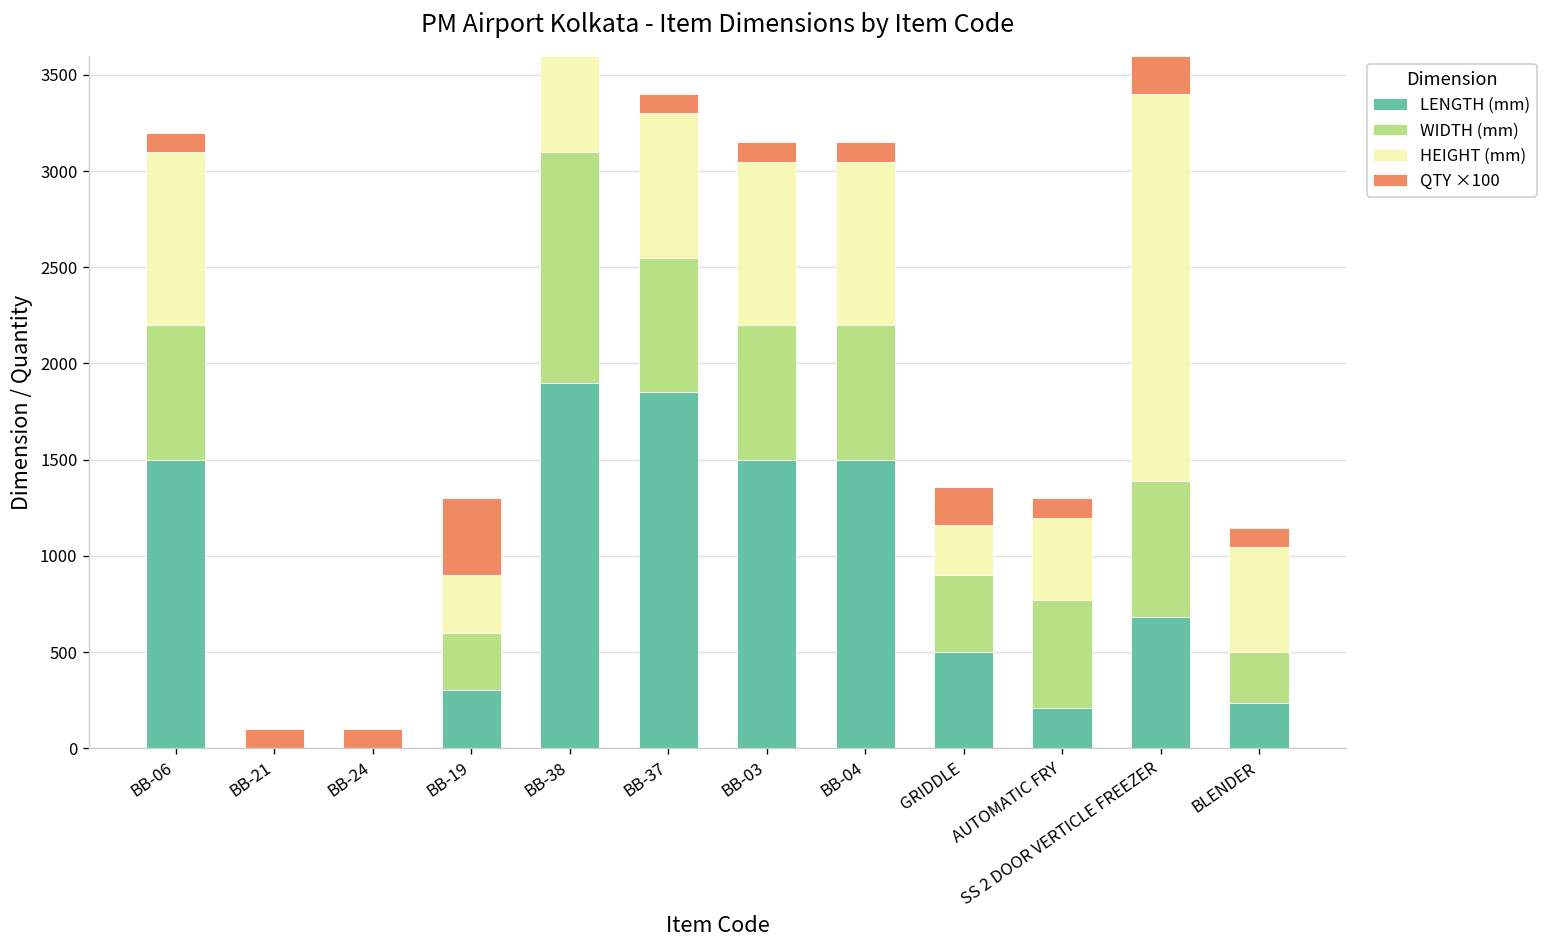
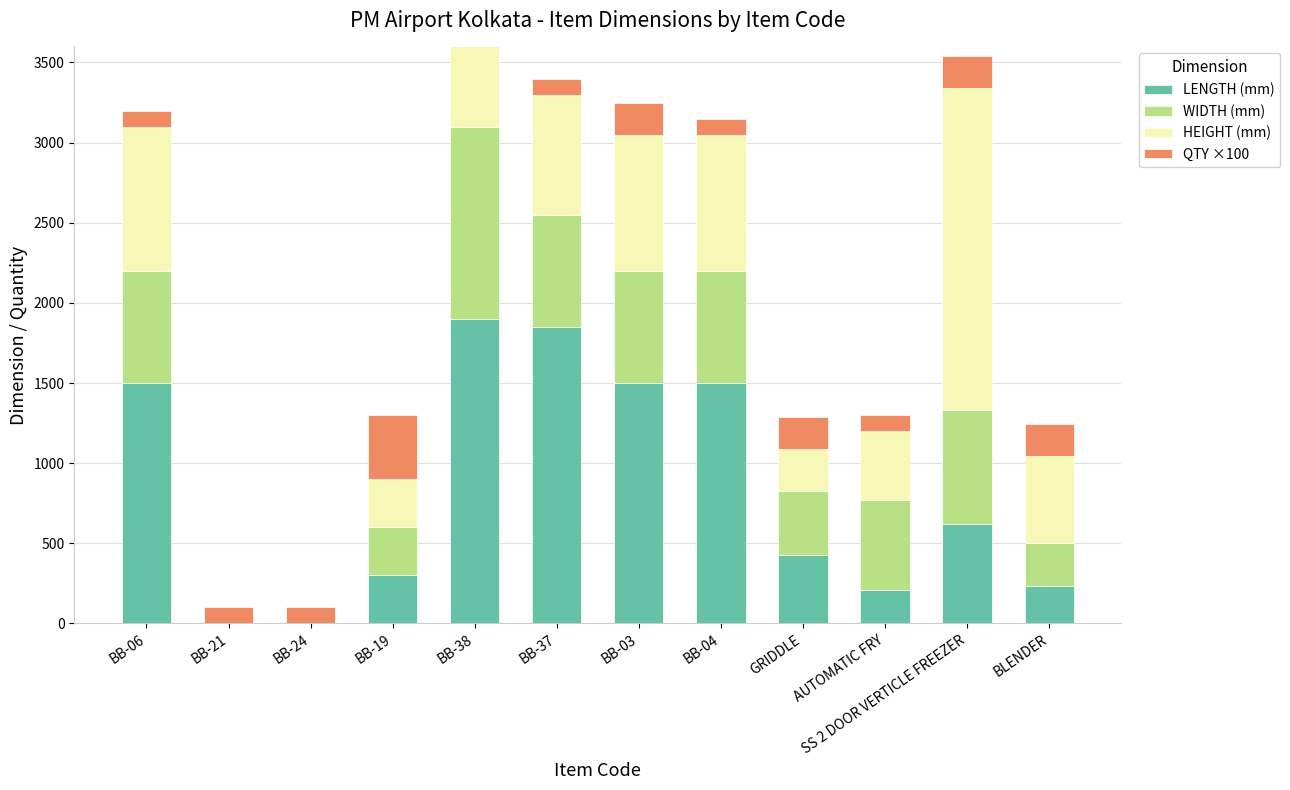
  {
    "LENGTH (mm)": {
      "BB-06": 1500,
      "BB-21": 0,
      "BB-24": 0,
      "BB-19": 300,
      "BB-38": 1900,
      "BB-37": 1850,
      "BB-03": 1500,
      "BB-04": 1500,
-     "GRIDDLE": 500,
+     "GRIDDLE": 430,
      "AUTOMATIC FRY": 210,
-     "SS 2 DOOR VERTICLE FREEZER": 680,
+     "SS 2 DOOR VERTICLE FREEZER": 620,
      "BLENDER": 240
    },
    "WIDTH (mm)": {
      "BB-06": 700,
      "BB-21": 0,
      "BB-24": 0,
      "BB-19": 300,
      "BB-38": 1200,
      "BB-37": 700,
      "BB-03": 700,
      "BB-04": 700,
      "GRIDDLE": 400,
      "AUTOMATIC FRY": 560,
      "SS 2 DOOR VERTICLE FREEZER": 710,
      "BLENDER": 270
    },
    "HEIGHT (mm)": {
      "BB-06": 900,
      "BB-21": 0,
      "BB-24": 0,
      "BB-19": 300,
      "BB-38": 500,
      "BB-37": 750,
      "BB-03": 850,
      "BB-04": 850,
      "GRIDDLE": 260,
      "AUTOMATIC FRY": 430,
      "SS 2 DOOR VERTICLE FREEZER": 2010,
      "BLENDER": 550
    },
    "QTY ×100": {
      "BB-06": 100,
      "BB-21": 100,
      "BB-24": 100,
      "BB-19": 400,
      "BB-38": 0,
      "BB-37": 100,
-     "BB-03": 100,
+     "BB-03": 200,
      "BB-04": 100,
      "GRIDDLE": 200,
      "AUTOMATIC FRY": 100,
      "SS 2 DOOR VERTICLE FREEZER": 200,
-     "BLENDER": 100
+     "BLENDER": 200
    }
  }
